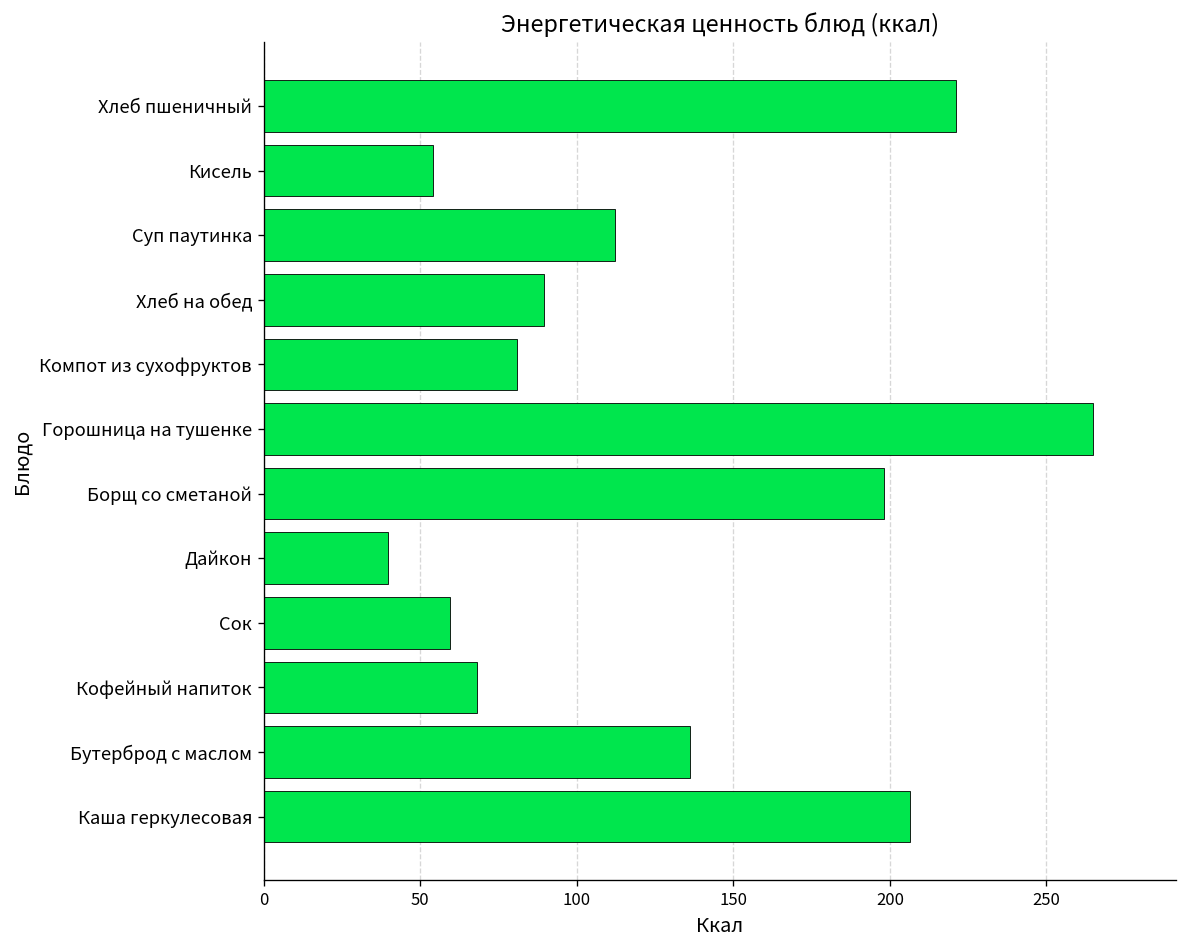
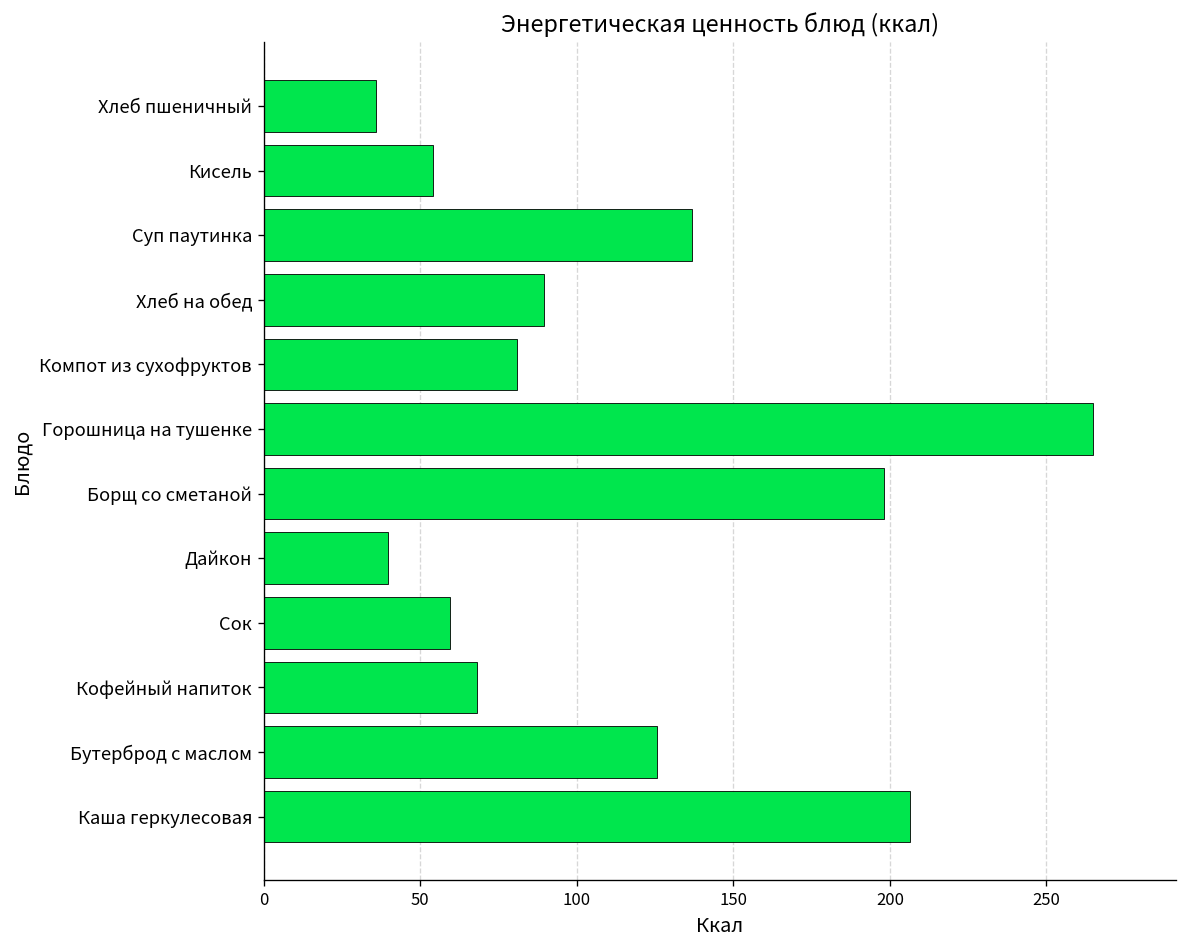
  {
-   "Хлеб пшеничный": 221,
+   "Хлеб пшеничный": 36,
    "Кисель": 54,
-   "Суп паутинка": 112,
+   "Суп паутинка": 137,
    "Хлеб на обед": 90,
    "Компот из сухофруктов": 81,
    "Горошница на тушенке": 265,
    "Борщ со сметаной": 198,
    "Дайкон": 40,
    "Сок": 59,
    "Кофейный напиток": 68,
-   "Бутерброд с маслом": 136,
+   "Бутерброд с маслом": 126,
    "Каша геркулесовая": 207
  }
